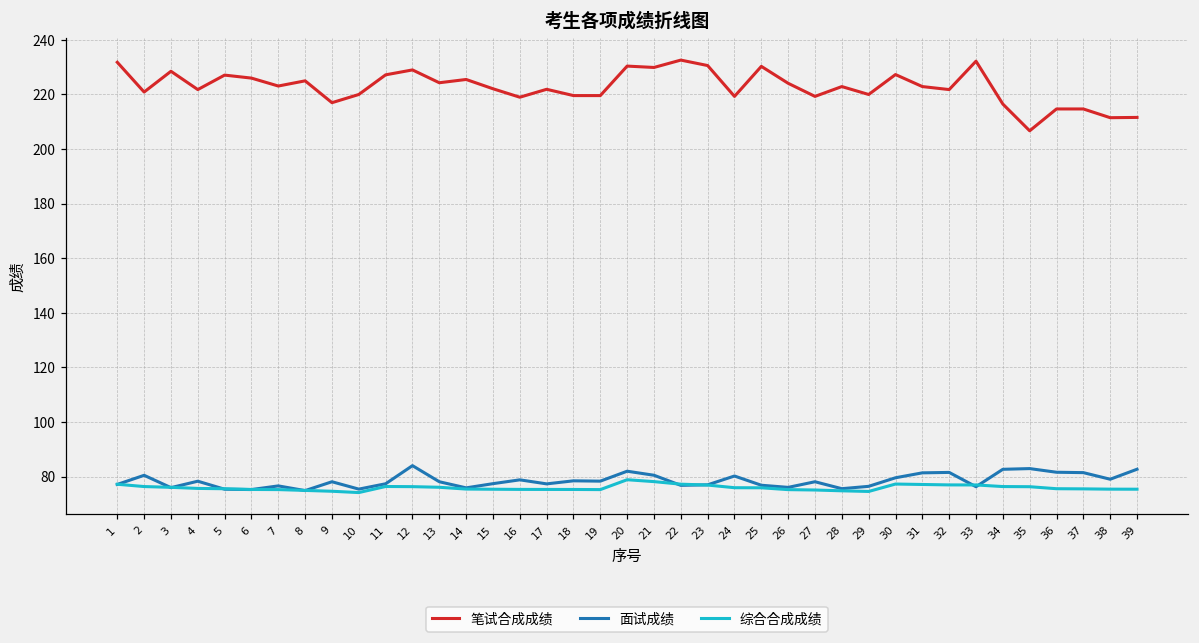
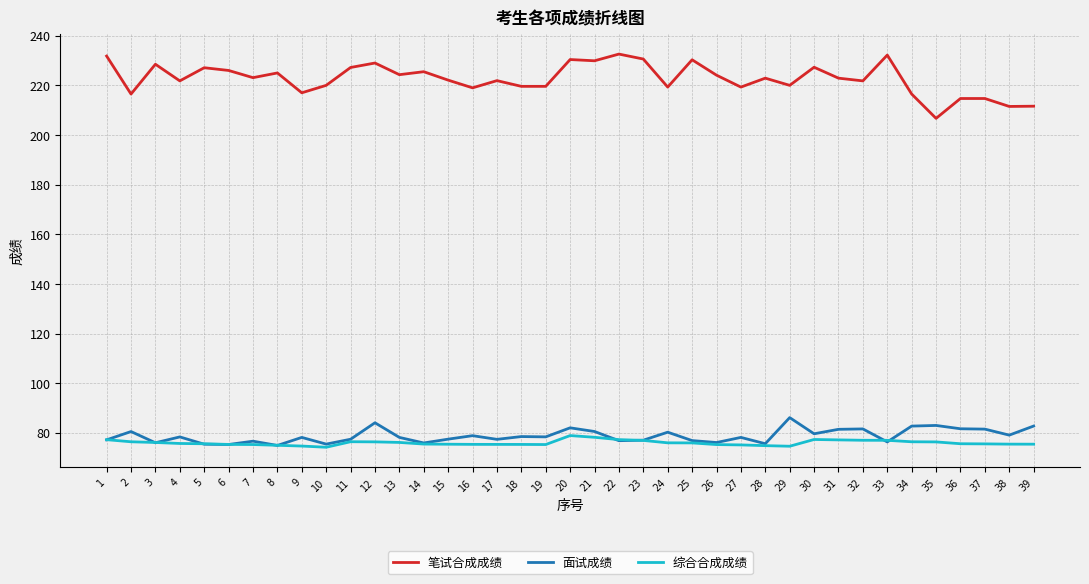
  {
    "笔试合成成绩": {
      "1": 232,
-     "2": 221,
+     "2": 217,
      "3": 229,
      "4": 222,
      "5": 227,
      "6": 226,
      "7": 223,
      "8": 225,
      "9": 217,
      "10": 220,
      "11": 227,
      "12": 229,
      "13": 224,
      "14": 226,
      "15": 222,
      "16": 219,
      "17": 222,
      "18": 220,
      "19": 220,
      "20": 230,
      "21": 230,
      "22": 233,
      "23": 231,
      "24": 219,
      "25": 230,
      "26": 224,
      "27": 219,
      "28": 223,
      "29": 220,
      "30": 227,
      "31": 223,
      "32": 222,
      "33": 232,
      "34": 217,
      "35": 207,
      "36": 215,
      "37": 215,
      "38": 212,
      "39": 212
    },
    "面试成绩": {
      "2": 81,
      "4": 78,
      "7": 77,
      "9": 78,
      "10": 75,
      "12": 84,
      "13": 78,
      "15": 77,
      "16": 79,
      "17": 77,
      "18": 78,
      "19": 78,
      "20": 82,
      "21": 81,
      "24": 80,
      "27": 78,
-     "29": 76,
+     "29": 86,
      "30": 80,
      "31": 81,
      "32": 82,
      "34": 83,
      "35": 83,
      "36": 82,
      "37": 81,
      "38": 79,
      "39": 83
    },
    "综合合成成绩": {
      "2": 76,
      "4": 76,
      "7": 75,
      "9": 75,
      "10": 74,
      "12": 76,
      "13": 76,
      "15": 75,
      "16": 75,
      "17": 75,
      "18": 75,
      "19": 75,
      "20": 79,
      "21": 78,
      "24": 76,
      "27": 75,
      "29": 75,
      "30": 77,
      "31": 77,
      "32": 77,
      "34": 76,
      "35": 76,
      "36": 76,
      "37": 76,
      "38": 75,
      "39": 75
    }
  }
